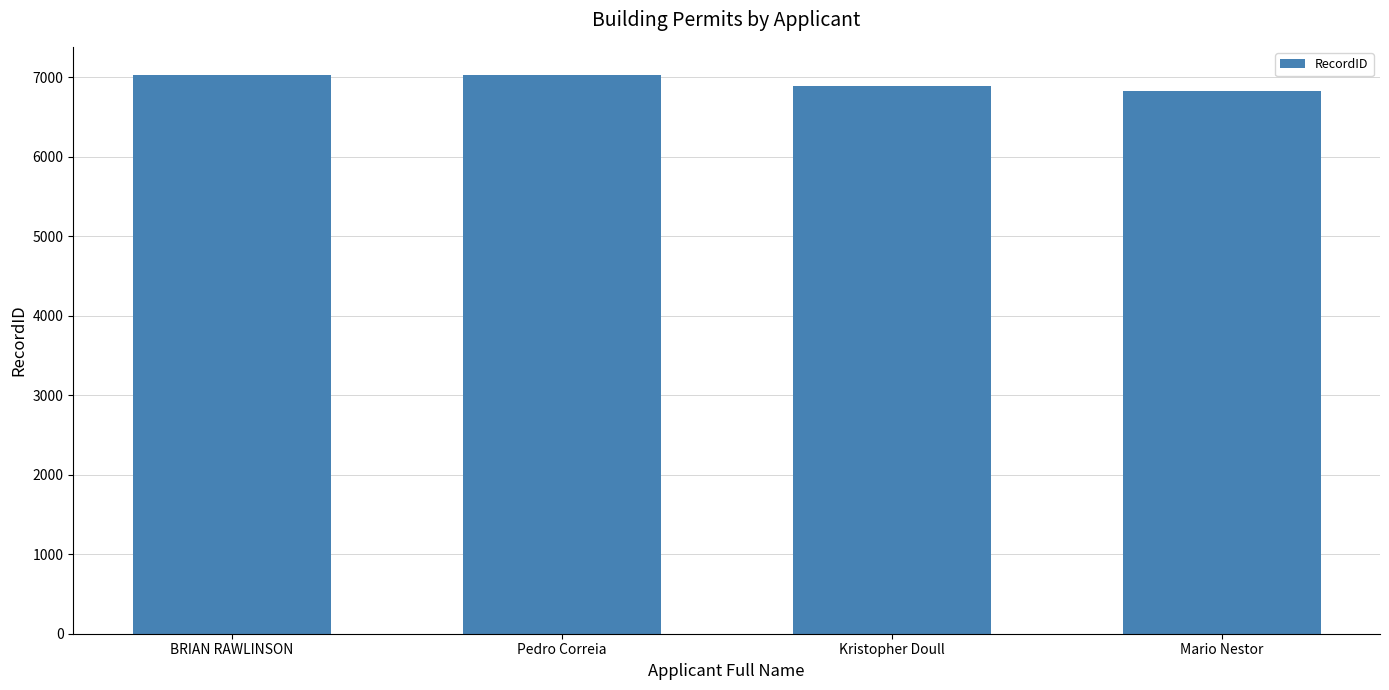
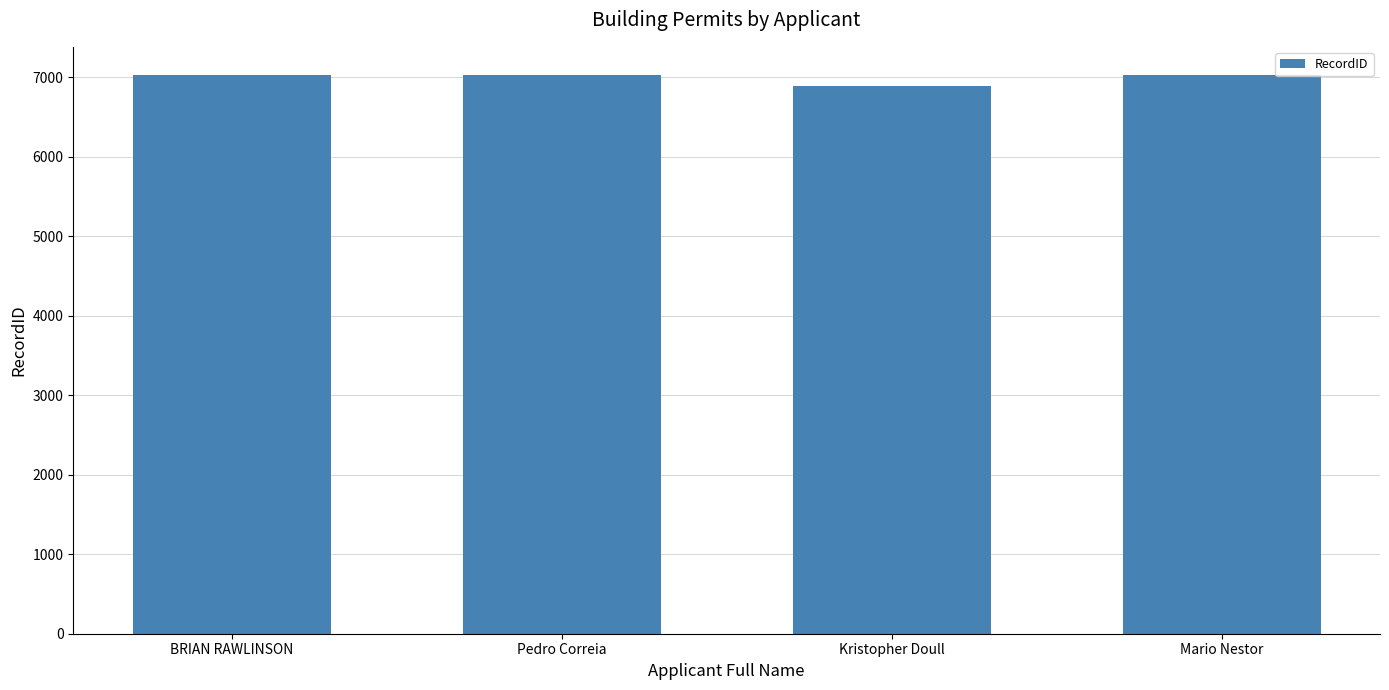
  {
    "BRIAN RAWLINSON": 7000,
    "Pedro Correia": 7000,
    "Kristopher Doull": 6900,
-   "Mario Nestor": 6800
+   "Mario Nestor": 7000
  }
